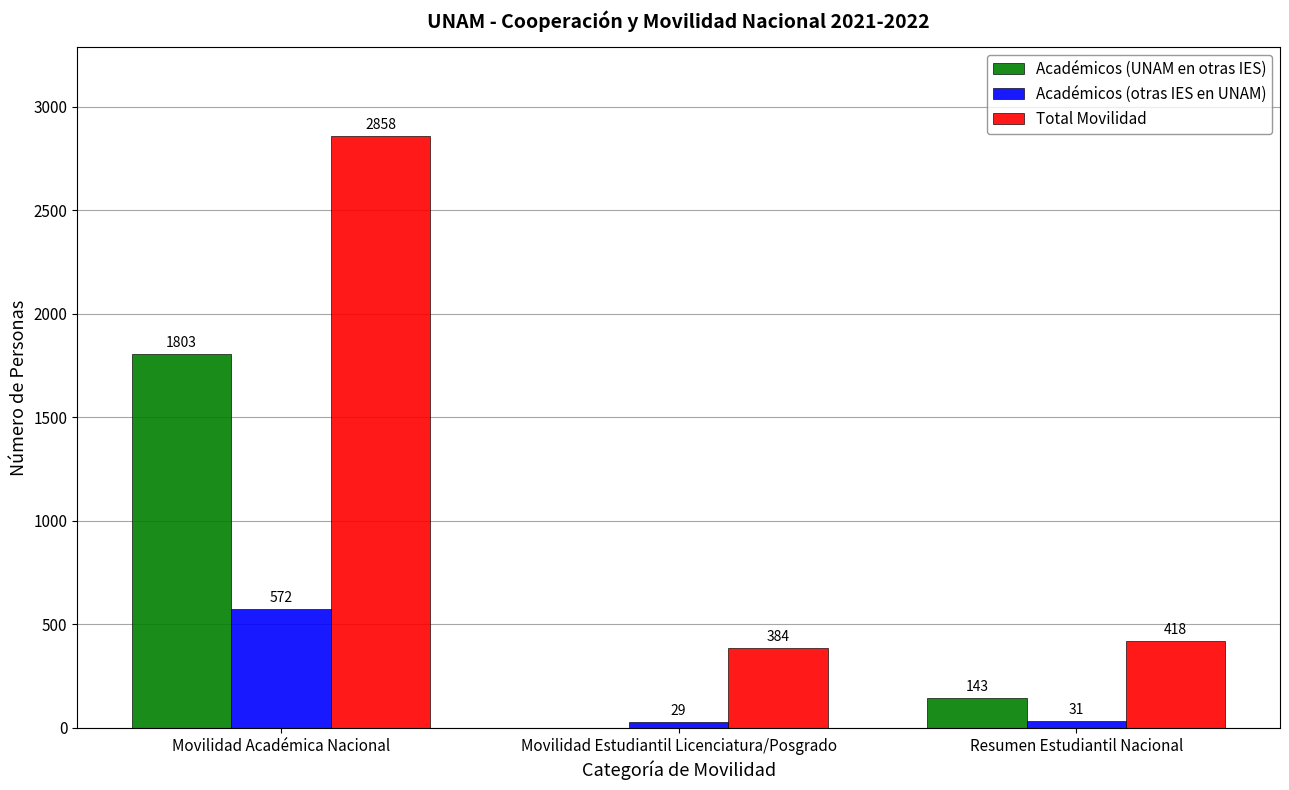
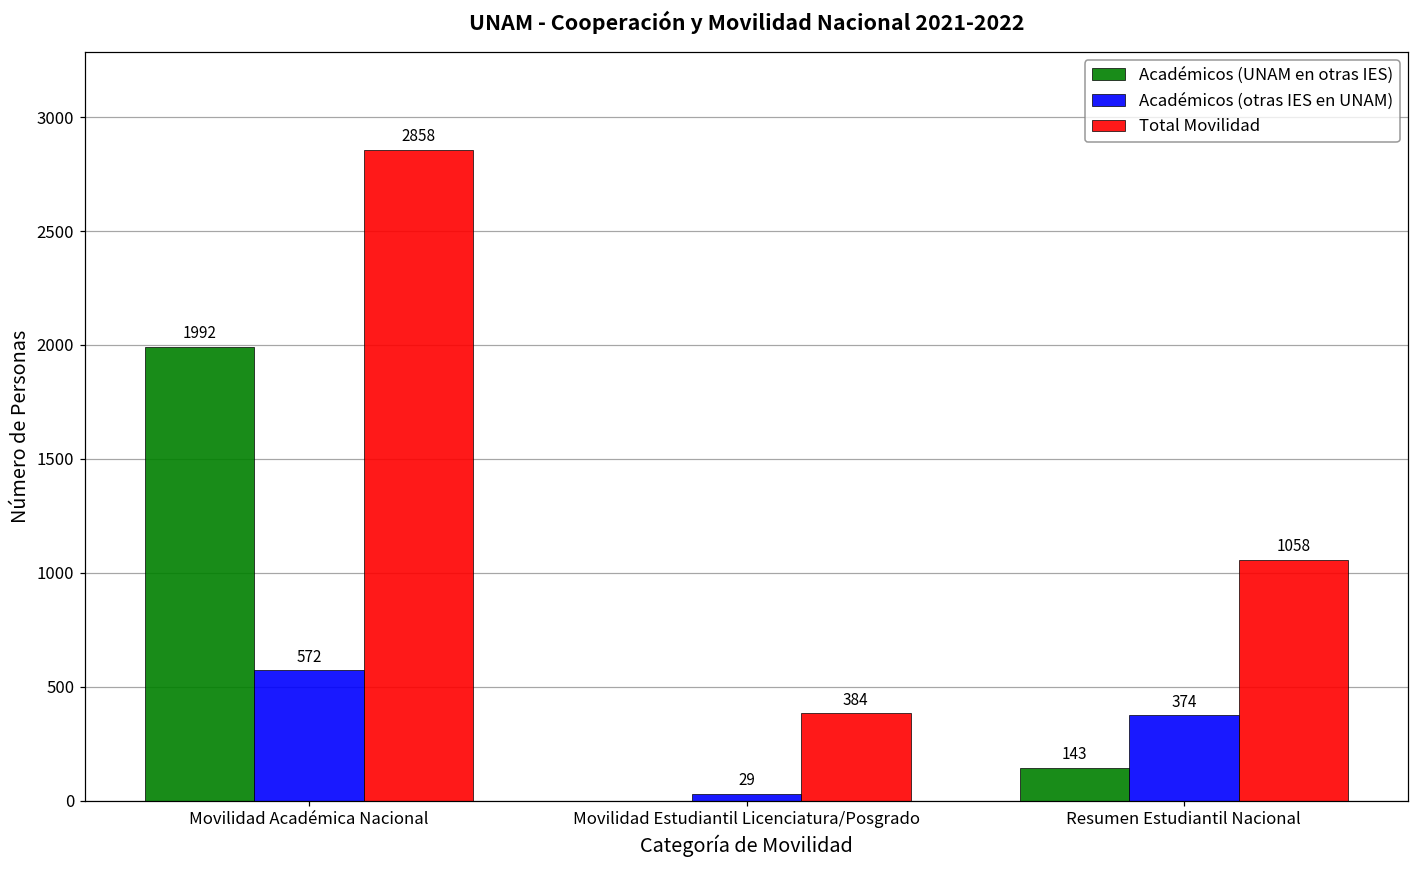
  {
    "Académicos (UNAM en otras IES)": {
-     "Movilidad Académica Nacional": 1803,
+     "Movilidad Académica Nacional": 1992,
      "Resumen Estudiantil Nacional": 143
    },
    "Académicos (otras IES en UNAM)": {
      "Movilidad Académica Nacional": 572,
      "Movilidad Estudiantil Licenciatura/Posgrado": 29,
-     "Resumen Estudiantil Nacional": 31
+     "Resumen Estudiantil Nacional": 374
    },
    "Total Movilidad": {
      "Movilidad Académica Nacional": 2858,
      "Movilidad Estudiantil Licenciatura/Posgrado": 384,
-     "Resumen Estudiantil Nacional": 418
+     "Resumen Estudiantil Nacional": 1058
    }
  }
